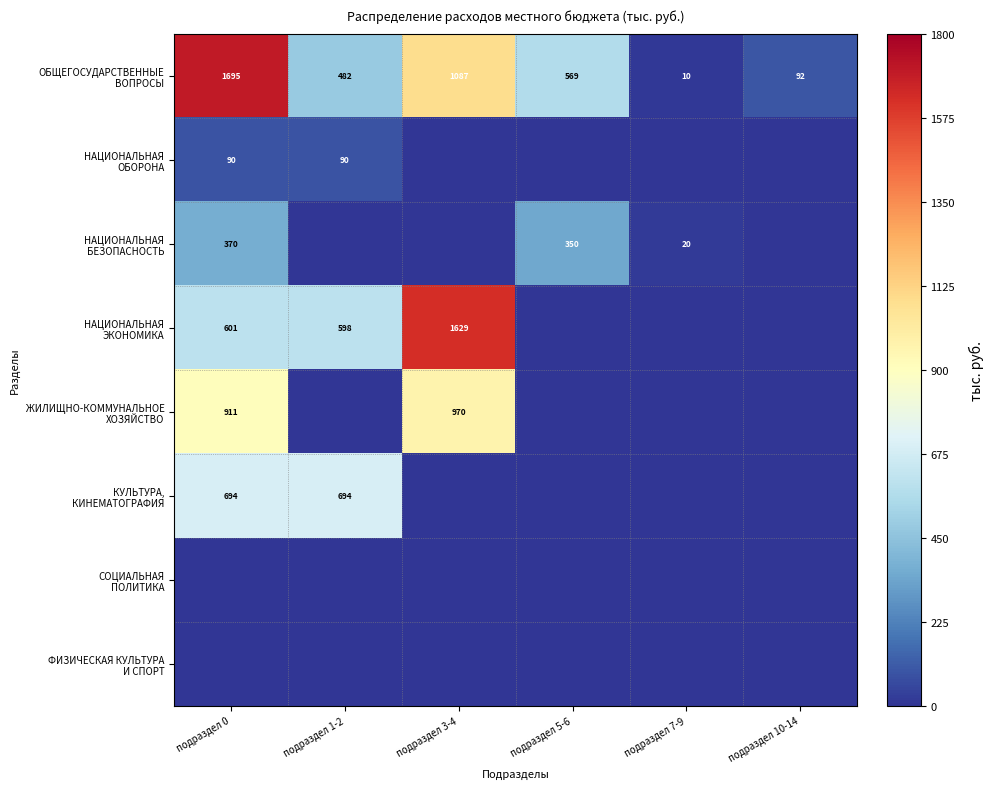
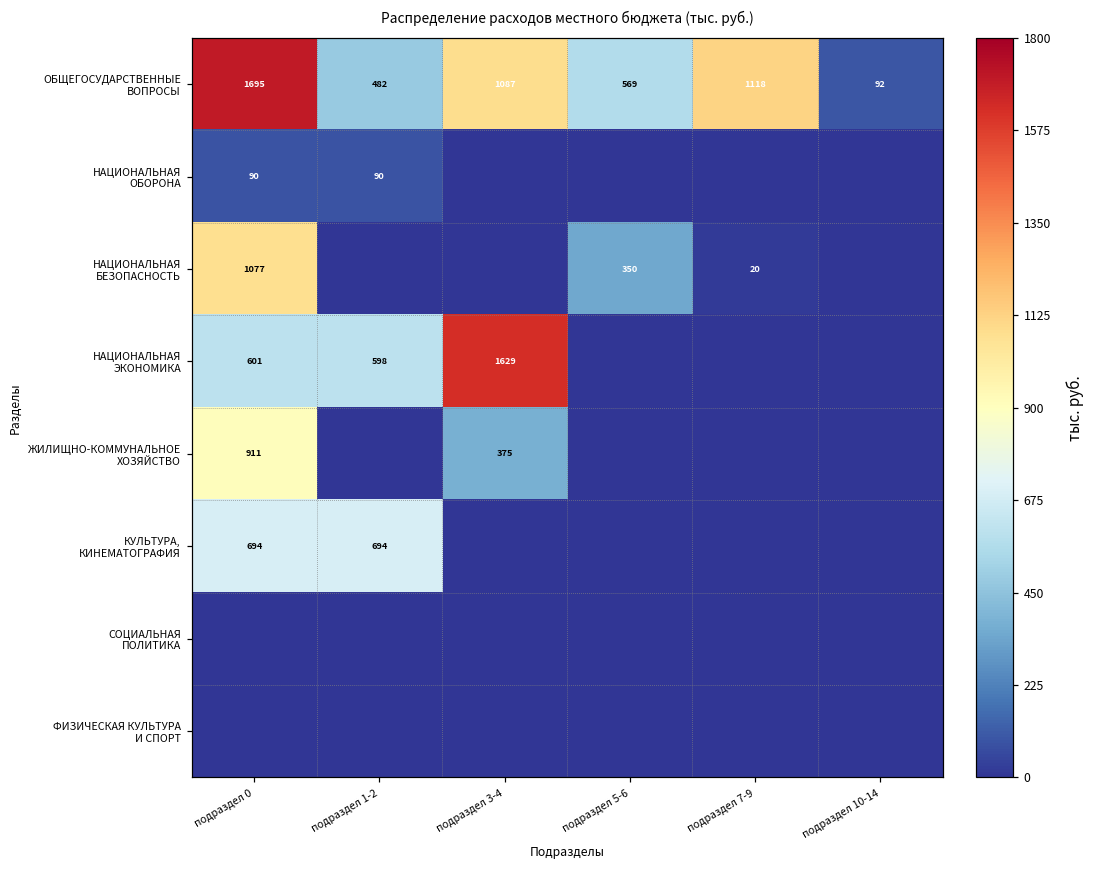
  {
    "ОБЩЕГОСУДАРСТВЕННЫЕ ВОПРОСЫ": {
      "подраздел 0": 1695,
      "подраздел 1-2": 482,
      "подраздел 3-4": 1087,
      "подраздел 5-6": 569,
-     "подраздел 7-9": 10,
+     "подраздел 7-9": 1118,
      "подраздел 10-14": 92
    },
    "НАЦИОНАЛЬНАЯ ОБОРОНА": {
      "подраздел 0": 90,
      "подраздел 1-2": 90
    },
    "НАЦИОНАЛЬНАЯ БЕЗОПАСНОСТЬ": {
-     "подраздел 0": 370,
+     "подраздел 0": 1077,
      "подраздел 5-6": 350,
      "подраздел 7-9": 20
    },
    "НАЦИОНАЛЬНАЯ ЭКОНОМИКА": {
      "подраздел 0": 601,
      "подраздел 1-2": 598,
      "подраздел 3-4": 1629
    },
    "ЖИЛИЩНО-КОММУНАЛЬНОЕ ХОЗЯЙСТВО": {
      "подраздел 0": 911,
-     "подраздел 3-4": 970
+     "подраздел 3-4": 375
    },
    "КУЛЬТУРА, КИНЕМАТОГРАФИЯ": {
      "подраздел 0": 694,
      "подраздел 1-2": 694
    }
  }
